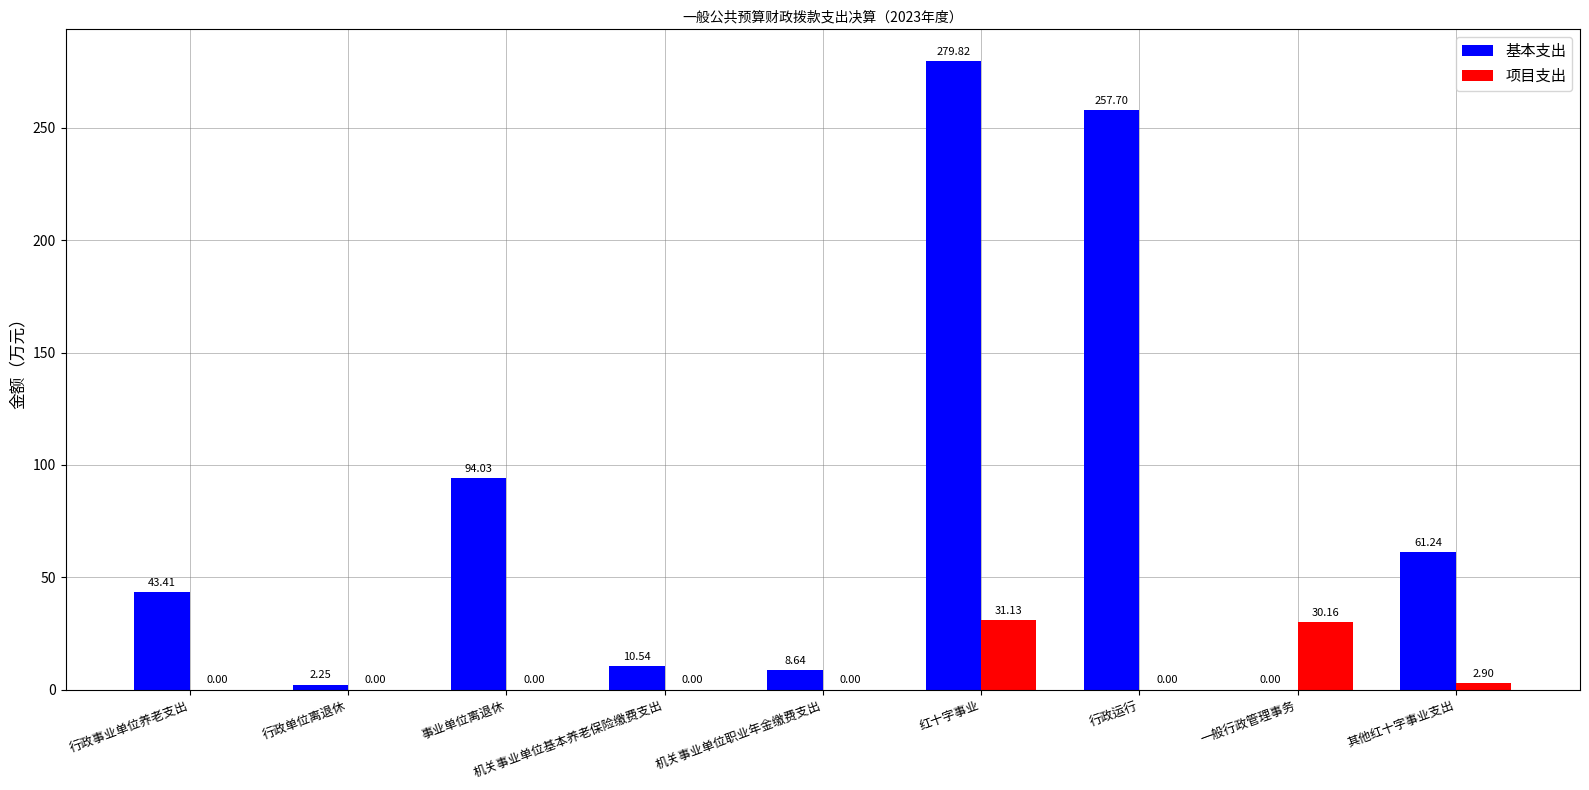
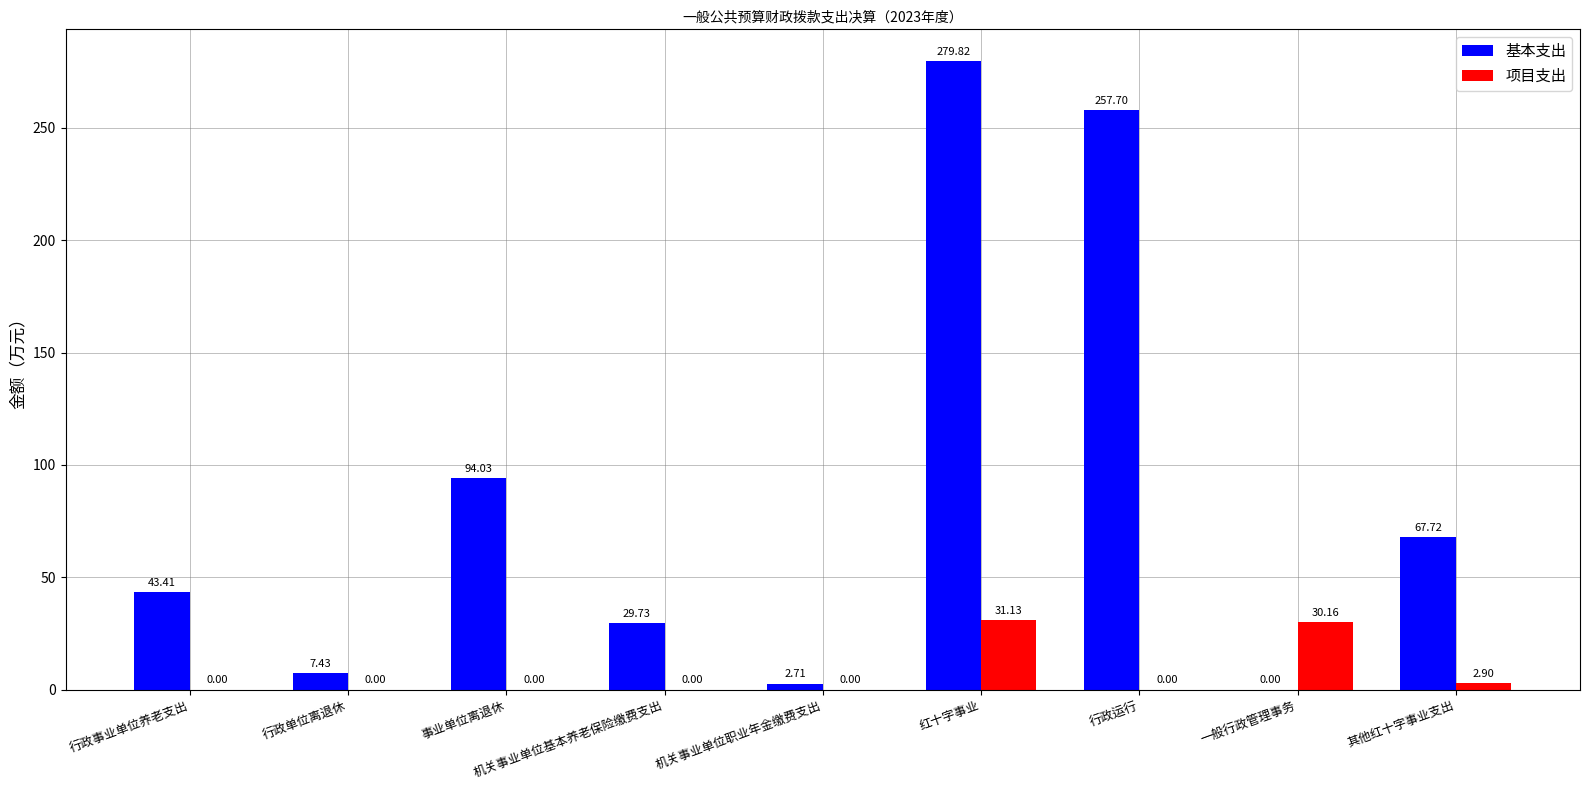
  {
    "基本支出": {
      "行政事业单位养老支出": 43.41,
-     "行政单位离退休": 2.25,
+     "行政单位离退休": 7.43,
      "事业单位离退休": 94.03,
-     "机关事业单位基本养老保险缴费支出": 10.54,
-     "机关事业单位职业年金缴费支出": 8.64,
+     "机关事业单位基本养老保险缴费支出": 29.73,
+     "机关事业单位职业年金缴费支出": 2.71,
      "红十字事业": 279.82,
      "行政运行": 257.70,
      "一般行政管理事务": 0.00,
-     "其他红十字事业支出": 61.24
+     "其他红十字事业支出": 67.72
    },
    "项目支出": {
      "行政事业单位养老支出": 0.00,
      "行政单位离退休": 0.00,
      "事业单位离退休": 0.00,
      "机关事业单位基本养老保险缴费支出": 0.00,
      "机关事业单位职业年金缴费支出": 0.00,
      "红十字事业": 31.13,
      "行政运行": 0.00,
      "一般行政管理事务": 30.16,
      "其他红十字事业支出": 2.90
    }
  }
